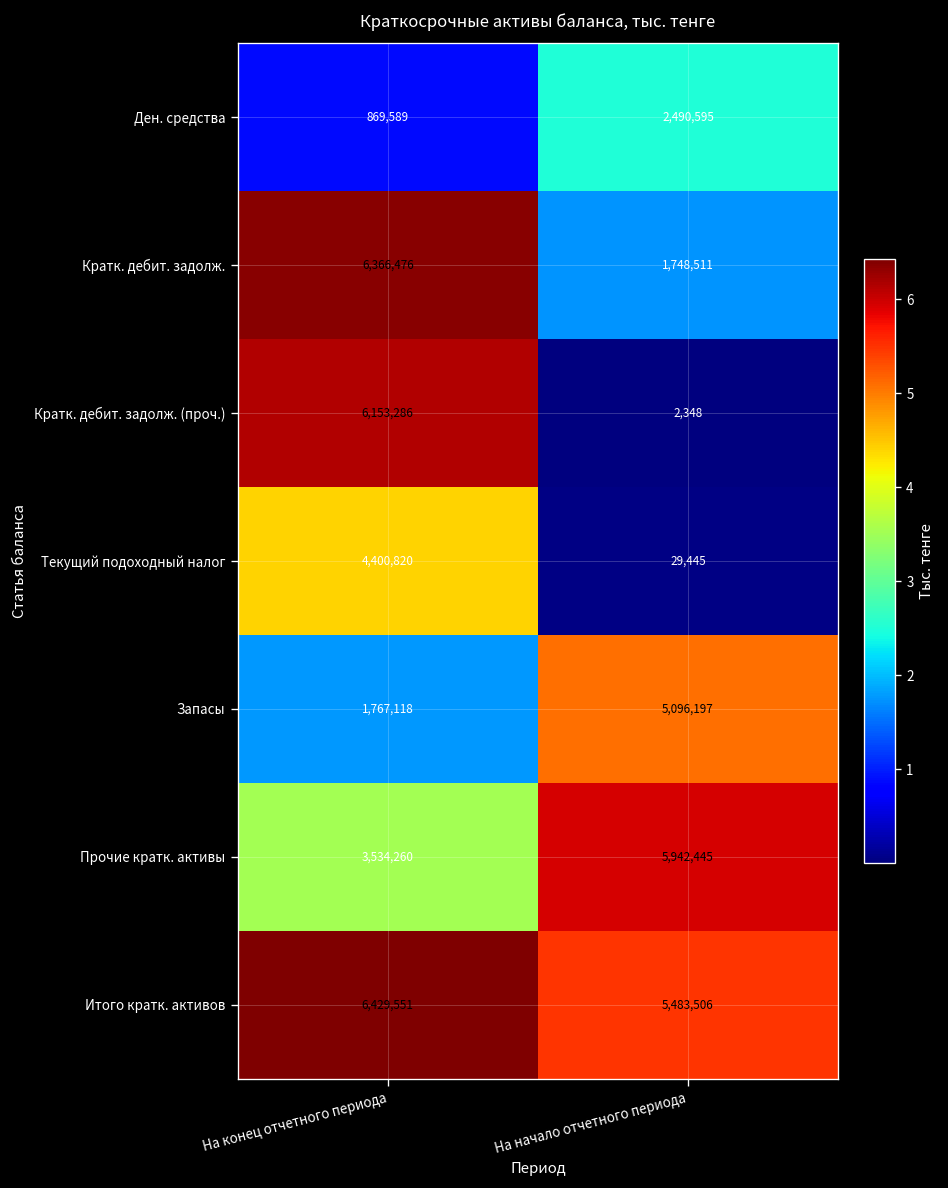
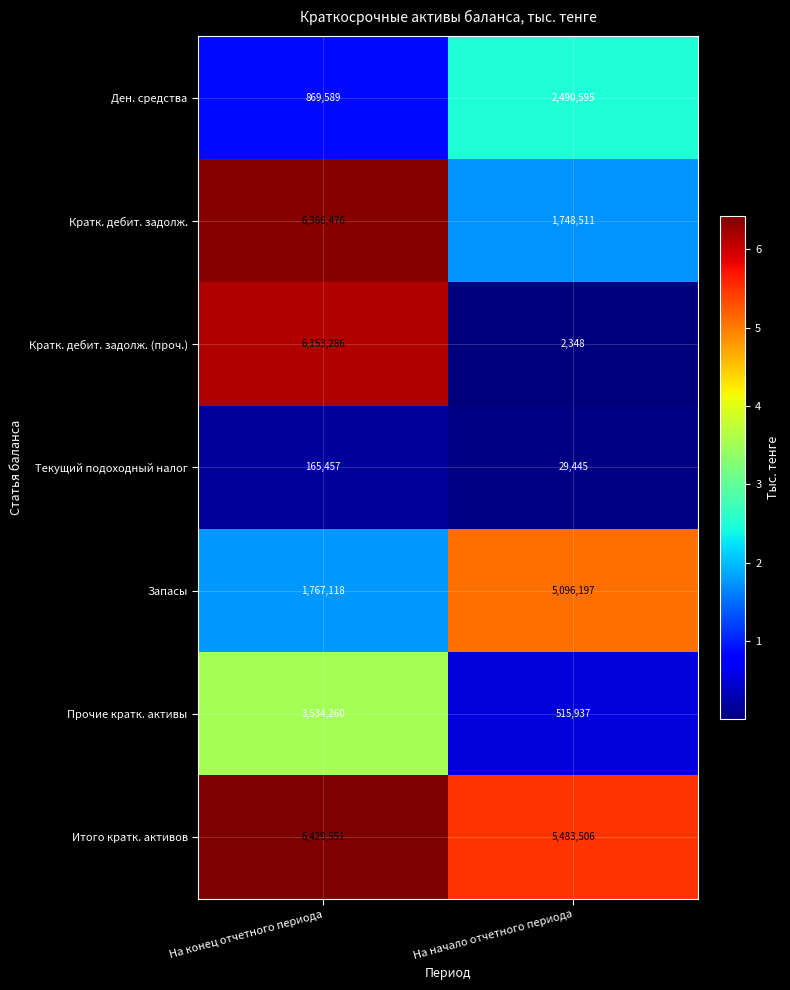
  {
    "Ден. средства": {
      "На конец отчетного периода": "869,589",
      "На начало отчетного периода": "2,490,595"
    },
    "Кратк. дебит. задолж.": {
      "На конец отчетного периода": "6,366,476",
      "На начало отчетного периода": "1,748,511"
    },
    "Кратк. дебит. задолж. (проч.)": {
      "На конец отчетного периода": "6,153,286",
      "На начало отчетного периода": "2,348"
    },
    "Текущий подоходный налог": {
-     "На конец отчетного периода": "4,400,820",
+     "На конец отчетного периода": "165,457",
      "На начало отчетного периода": "29,445"
    },
    "Запасы": {
      "На конец отчетного периода": "1,767,118",
      "На начало отчетного периода": "5,096,197"
    },
    "Прочие кратк. активы": {
      "На конец отчетного периода": "3,534,260",
-     "На начало отчетного периода": "5,942,445"
+     "На начало отчетного периода": "515,937"
    },
    "Итого кратк. активов": {
      "На конец отчетного периода": "6,429,551",
      "На начало отчетного периода": "5,483,506"
    }
  }
